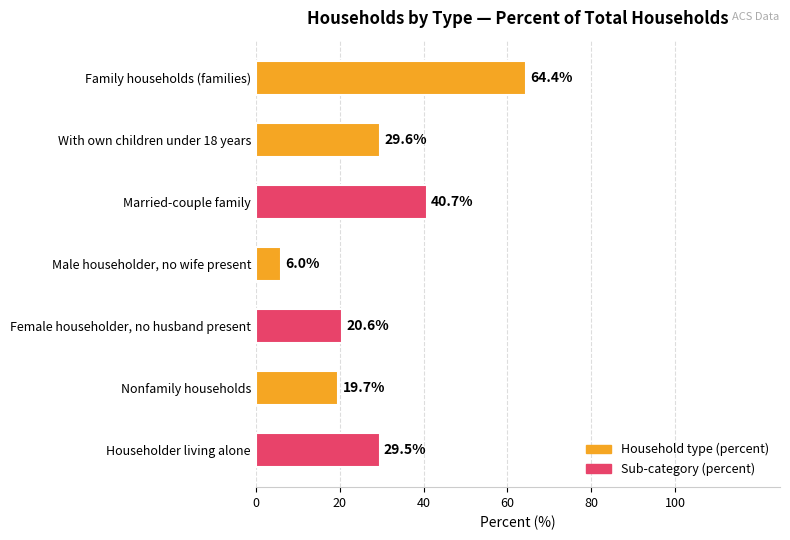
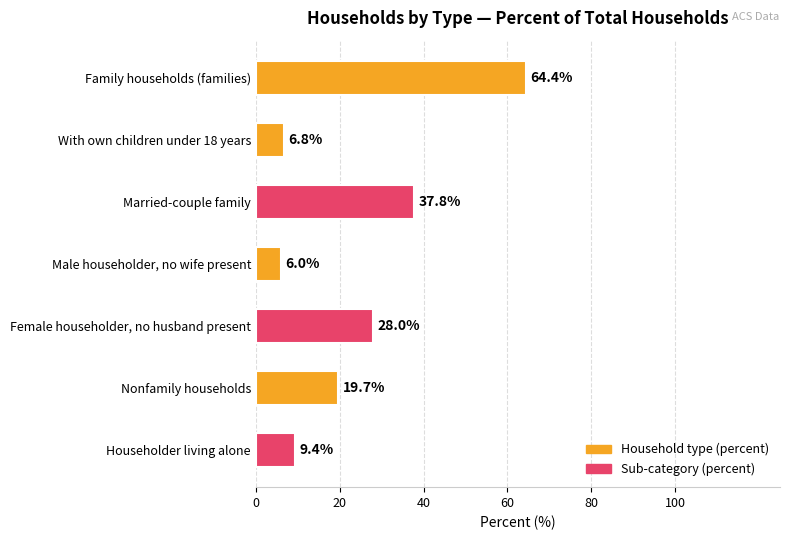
  {
    "Family households (families)": "64.4%",
-   "With own children under 18 years": "29.6%",
-   "Married-couple family": "40.7%",
+   "With own children under 18 years": "6.8%",
+   "Married-couple family": "37.8%",
    "Male householder, no wife present": "6.0%",
-   "Female householder, no husband present": "20.6%",
+   "Female householder, no husband present": "28.0%",
    "Nonfamily households": "19.7%",
-   "Householder living alone": "29.5%"
+   "Householder living alone": "9.4%"
  }
